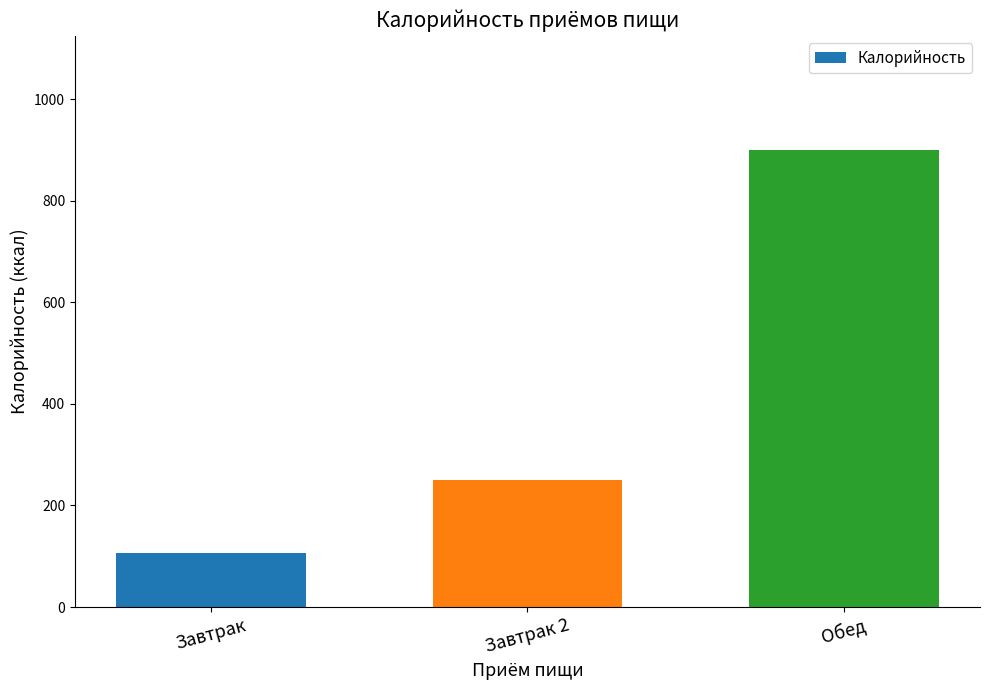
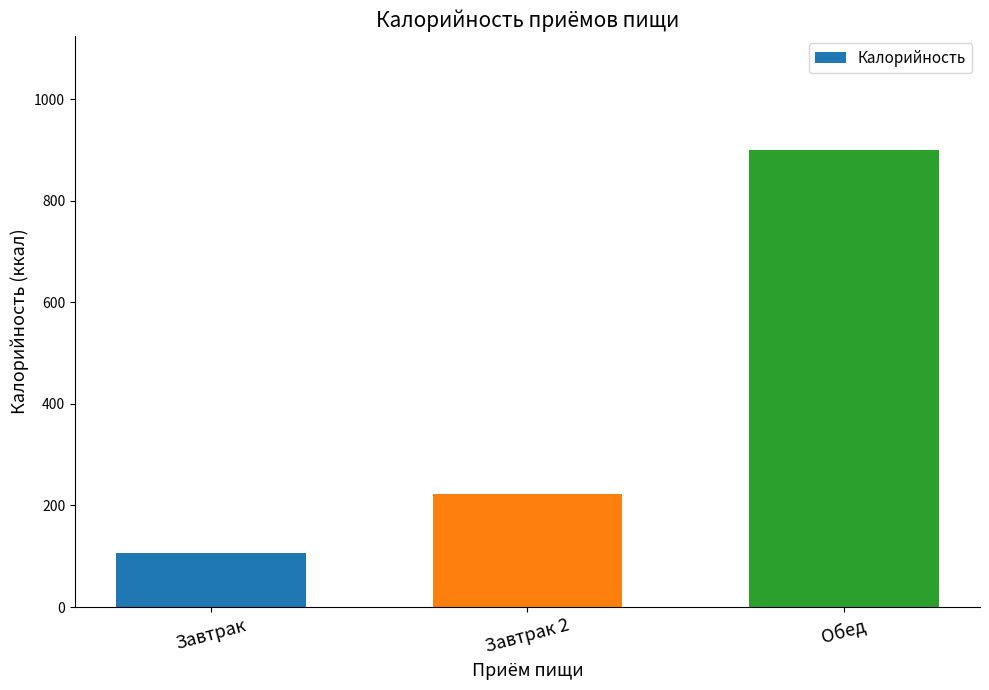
  {
    "Завтрак": 110,
-   "Завтрак 2": 250,
+   "Завтрак 2": 220,
    "Обед": 900
  }
